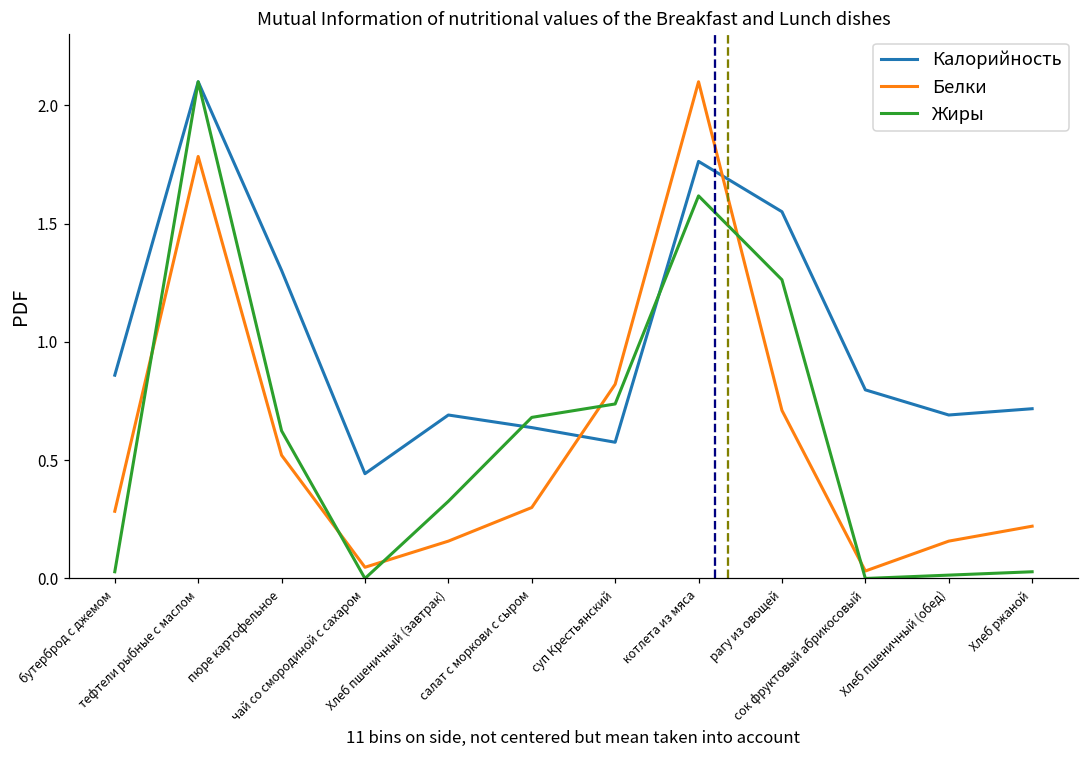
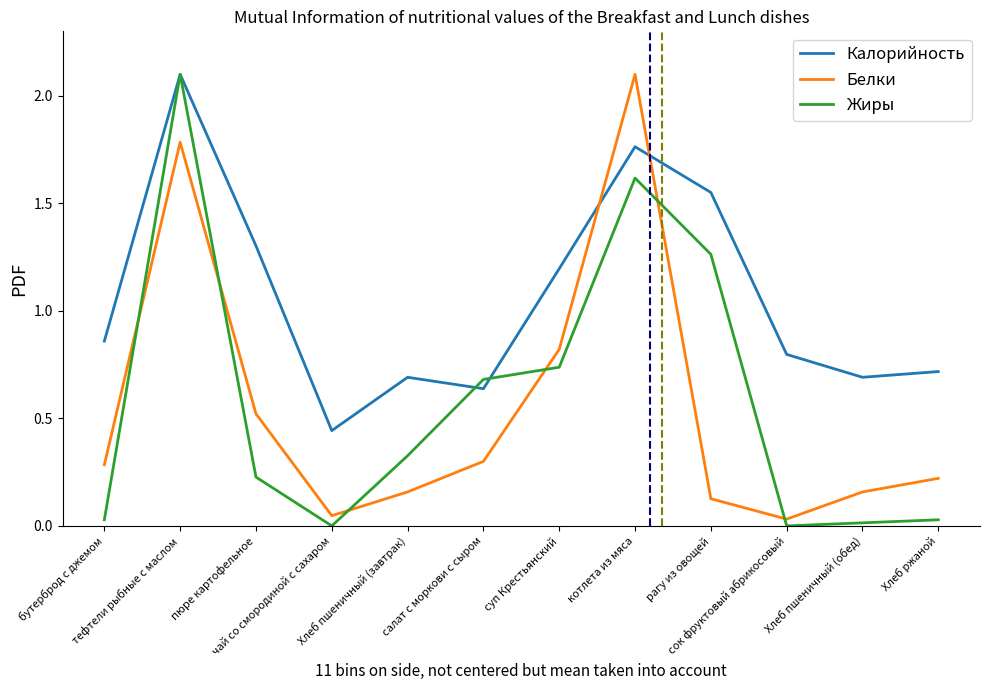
  {
    "Калорийность": {
      "бутерброд с джемом": 0.86,
      "пюре картофельное": 1.30,
      "чай со смородиной с сахаром": 0.44,
      "Хлеб пшеничный (завтрак)": 0.69,
      "салат с моркови с сыром": 0.64,
-     "суп Крестьянский": 0.58,
+     "суп Крестьянский": 1.20,
      "котлета из мяса": 1.76,
      "рагу из овощей": 1.55,
      "сок фруктовый абрикосовый": 0.80,
      "Хлеб пшеничный (обед)": 0.69,
      "Хлеб ржаной": 0.72
    },
    "Белки": {
      "бутерброд с джемом": 0.28,
      "тефтели рыбные с маслом": 1.78,
      "пюре картофельное": 0.52,
      "чай со смородиной с сахаром": 0.05,
      "Хлеб пшеничный (завтрак)": 0.16,
      "салат с моркови с сыром": 0.30,
      "суп Крестьянский": 0.82,
      "котлета из мяса": 2.10,
-     "рагу из овощей": 0.71,
+     "рагу из овощей": 0.13,
      "сок фруктовый абрикосовый": 0.03,
      "Хлеб пшеничный (обед)": 0.16,
      "Хлеб ржаной": 0.22
    },
    "Жиры": {
      "бутерброд с джемом": 0.03,
-     "пюре картофельное": 0.62,
+     "пюре картофельное": 0.23,
      "чай со смородиной с сахаром": 0.00,
      "Хлеб пшеничный (завтрак)": 0.33,
      "салат с моркови с сыром": 0.68,
      "суп Крестьянский": 0.74,
      "котлета из мяса": 1.62,
      "рагу из овощей": 1.26,
      "сок фруктовый абрикосовый": 0.00,
      "Хлеб пшеничный (обед)": 0.01,
      "Хлеб ржаной": 0.03
    }
  }
